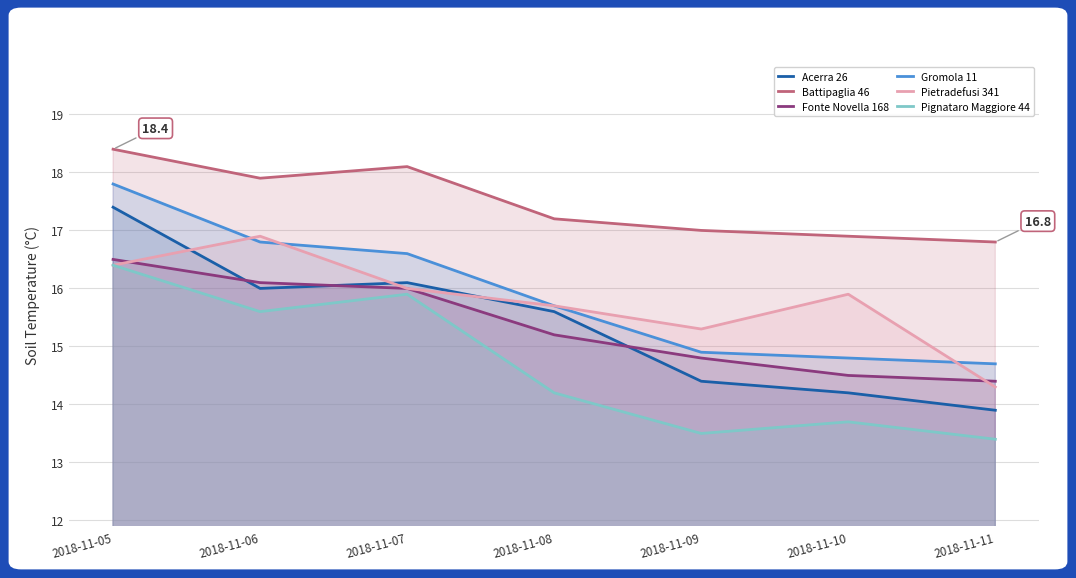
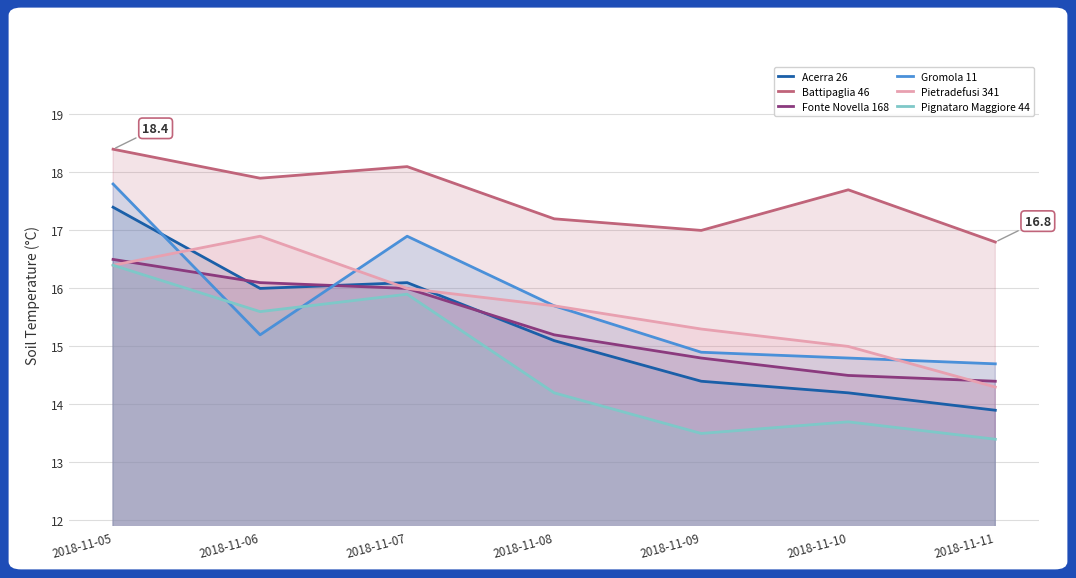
  {
    "Acerra 26": {
      "2018-11-05": 17.4,
      "2018-11-06": 16.0,
      "2018-11-07": 16.1,
-     "2018-11-08": 15.6,
+     "2018-11-08": 15.1,
      "2018-11-09": 14.4,
      "2018-11-10": 14.2,
      "2018-11-11": 13.9
    },
    "Battipaglia 46": {
      "2018-11-06": 17.9,
      "2018-11-07": 18.1,
      "2018-11-08": 17.2,
      "2018-11-09": 17.0,
-     "2018-11-10": 16.9
+     "2018-11-10": 17.7
    },
    "Fonte Novella 168": {
      "2018-11-05": 16.5,
      "2018-11-06": 16.1,
      "2018-11-08": 15.2,
      "2018-11-09": 14.8,
      "2018-11-10": 14.5,
      "2018-11-11": 14.4
    },
    "Gromola 11": {
      "2018-11-05": 17.8,
-     "2018-11-06": 16.8,
-     "2018-11-07": 16.6,
+     "2018-11-06": 15.2,
+     "2018-11-07": 16.9,
      "2018-11-09": 14.9,
      "2018-11-10": 14.8,
      "2018-11-11": 14.7
    },
    "Pietradefusi 341": {
      "2018-11-06": 16.9,
      "2018-11-09": 15.3,
-     "2018-11-10": 15.9,
+     "2018-11-10": 15.0,
      "2018-11-11": 14.3
    },
    "Pignataro Maggiore 44": {
      "2018-11-06": 15.6,
      "2018-11-07": 15.9,
      "2018-11-08": 14.2,
      "2018-11-09": 13.5,
      "2018-11-10": 13.7,
      "2018-11-11": 13.4
    }
  }
